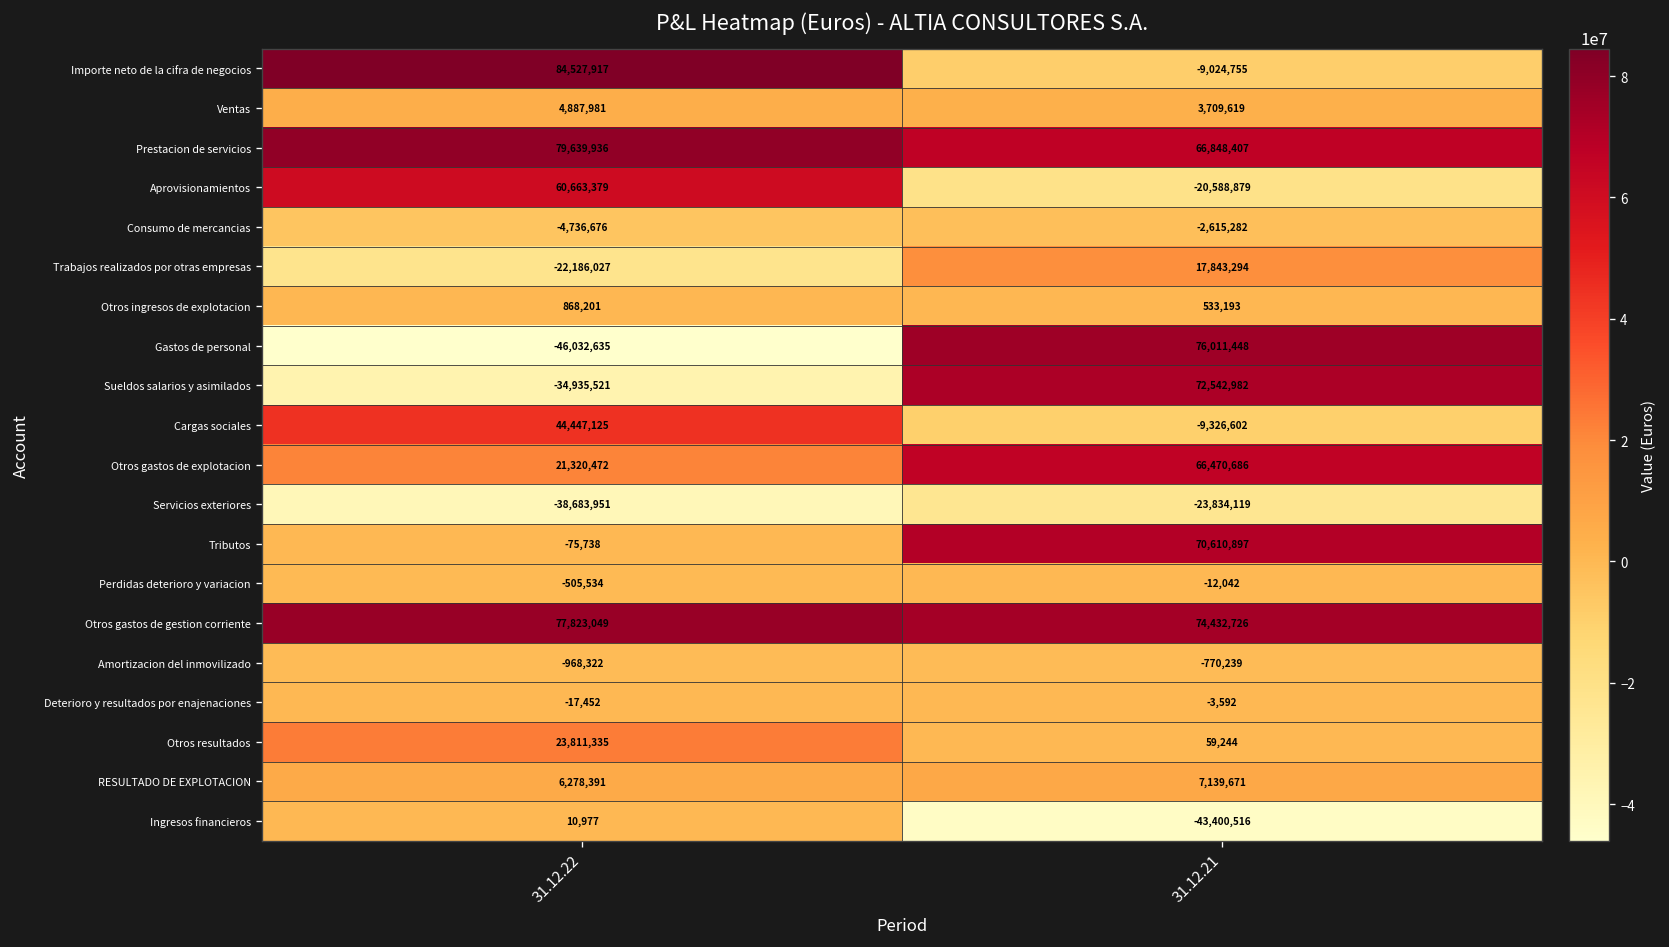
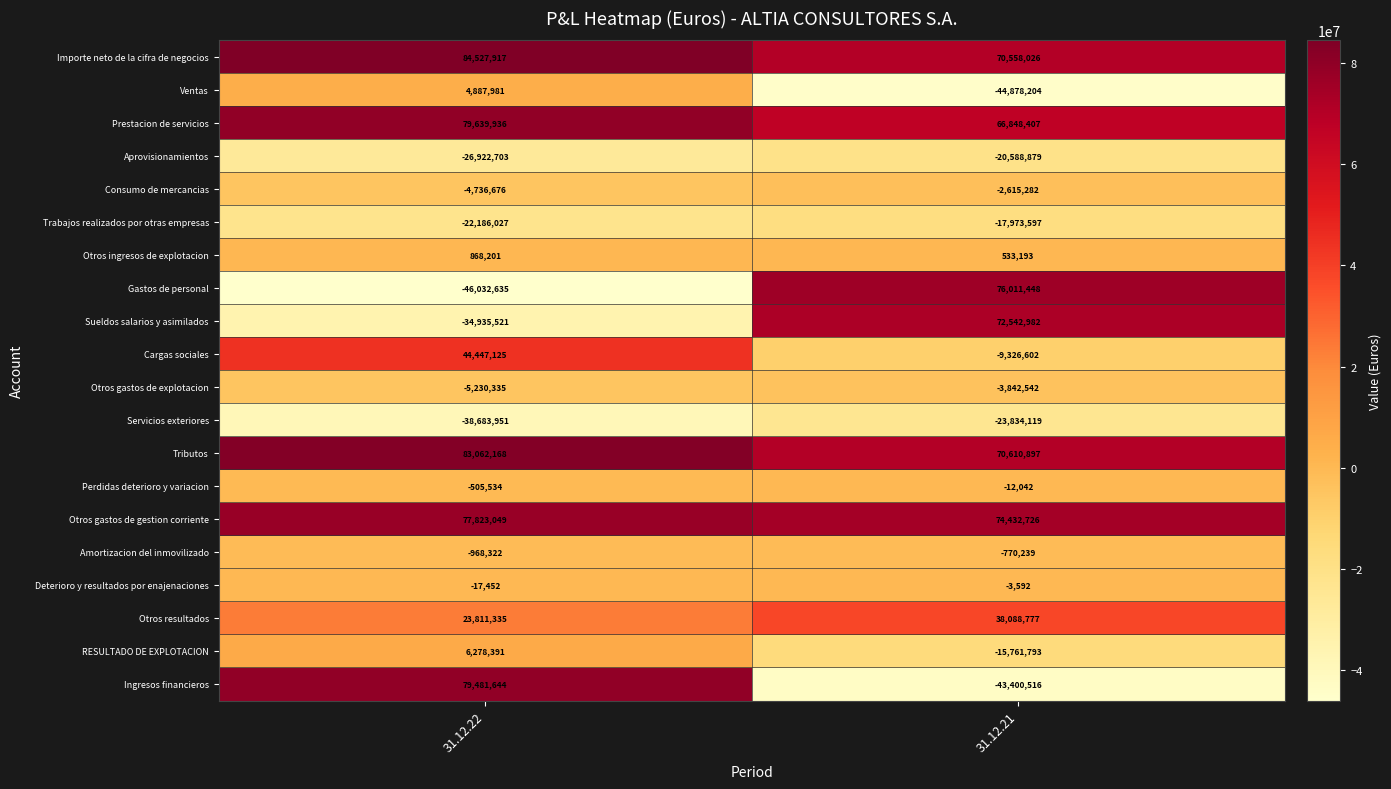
  {
    "Importe neto de la cifra de negocios": {
      "31.12.22": "84,527,917",
-     "31.12.21": "-9,024,755"
+     "31.12.21": "70,558,026"
    },
    "Ventas": {
      "31.12.22": "4,887,981",
-     "31.12.21": "3,709,619"
+     "31.12.21": "-44,878,204"
    },
    "Prestacion de servicios": {
      "31.12.22": "79,639,936",
      "31.12.21": "66,848,407"
    },
    "Aprovisionamientos": {
-     "31.12.22": "60,663,379",
+     "31.12.22": "-26,922,703",
      "31.12.21": "-20,588,879"
    },
    "Consumo de mercancias": {
      "31.12.22": "-4,736,676",
      "31.12.21": "-2,615,282"
    },
    "Trabajos realizados por otras empresas": {
      "31.12.22": "-22,186,027",
-     "31.12.21": "17,843,294"
+     "31.12.21": "-17,973,597"
    },
    "Otros ingresos de explotacion": {
      "31.12.22": "868,201",
      "31.12.21": "533,193"
    },
    "Gastos de personal": {
      "31.12.22": "-46,032,635",
      "31.12.21": "76,011,448"
    },
    "Sueldos salarios y asimilados": {
      "31.12.22": "-34,935,521",
      "31.12.21": "72,542,982"
    },
    "Cargas sociales": {
      "31.12.22": "44,447,125",
      "31.12.21": "-9,326,602"
    },
    "Otros gastos de explotacion": {
-     "31.12.22": "21,320,472",
-     "31.12.21": "66,470,686"
+     "31.12.22": "-5,230,335",
+     "31.12.21": "-3,842,542"
    },
    "Servicios exteriores": {
      "31.12.22": "-38,683,951",
      "31.12.21": "-23,834,119"
    },
    "Tributos": {
-     "31.12.22": "-75,738",
+     "31.12.22": "83,062,168",
      "31.12.21": "70,610,897"
    },
    "Perdidas deterioro y variacion": {
      "31.12.22": "-505,534",
      "31.12.21": "-12,042"
    },
    "Otros gastos de gestion corriente": {
      "31.12.22": "77,823,049",
      "31.12.21": "74,432,726"
    },
    "Amortizacion del inmovilizado": {
      "31.12.22": "-968,322",
      "31.12.21": "-770,239"
    },
    "Deterioro y resultados por enajenaciones": {
      "31.12.22": "-17,452",
      "31.12.21": "-3,592"
    },
    "Otros resultados": {
      "31.12.22": "23,811,335",
-     "31.12.21": "59,244"
+     "31.12.21": "38,088,777"
    },
    "RESULTADO DE EXPLOTACION": {
      "31.12.22": "6,278,391",
-     "31.12.21": "7,139,671"
+     "31.12.21": "-15,761,793"
    },
    "Ingresos financieros": {
-     "31.12.22": "10,977",
+     "31.12.22": "79,481,644",
      "31.12.21": "-43,400,516"
    }
  }
